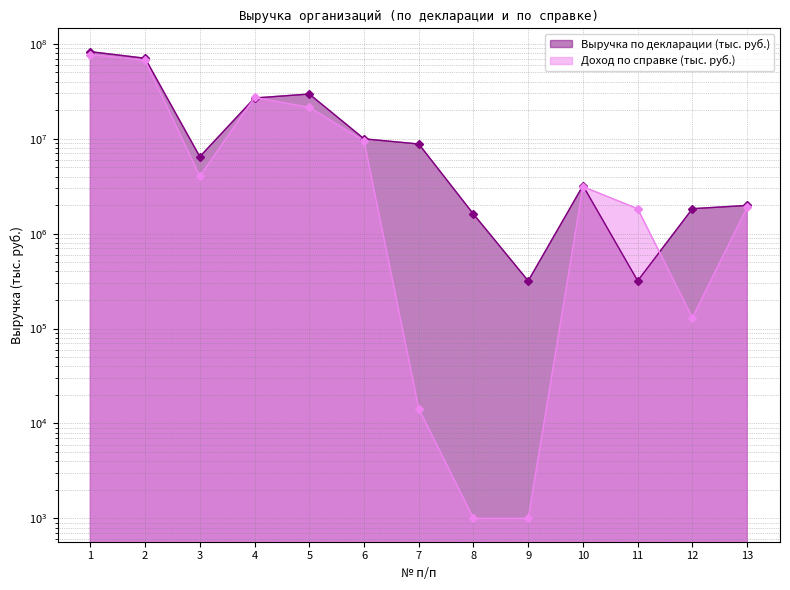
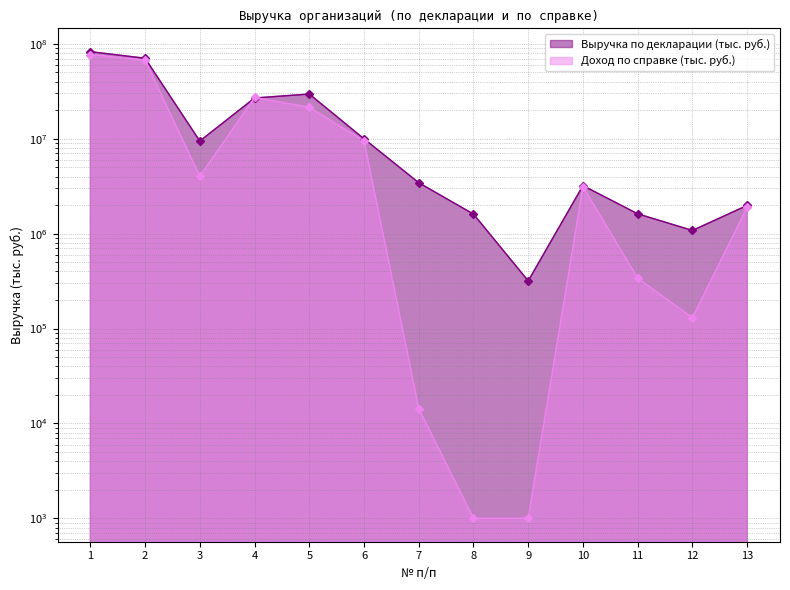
  {
    "Выручка по декларации (тыс. руб.)": {
      "1": 80000000,
-     "3": 6000000,
+     "3": 9000000,
      "5": 30000000,
-     "7": 9000000,
+     "7": 3400000,
      "8": 1600000,
      "9": 320000,
-     "11": 320000,
-     "12": 1800000
+     "11": 1600000,
+     "12": 1100000
    },
    "Доход по справке (тыс. руб.)": {
      "1": 80000000,
      "3": 4000000,
      "5": 21000000,
      "7": 14000,
      "8": 1000,
      "9": 1000,
-     "11": 1800000,
+     "11": 340000,
      "12": 130000
    }
  }
